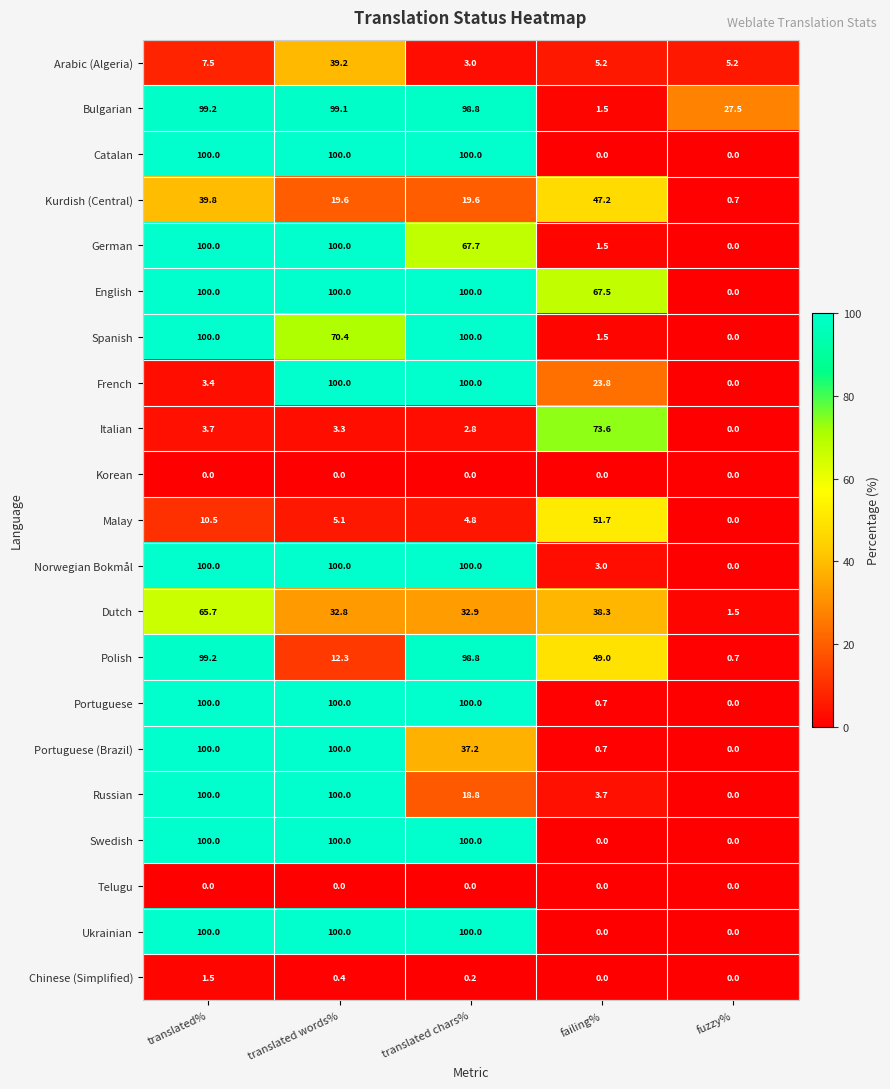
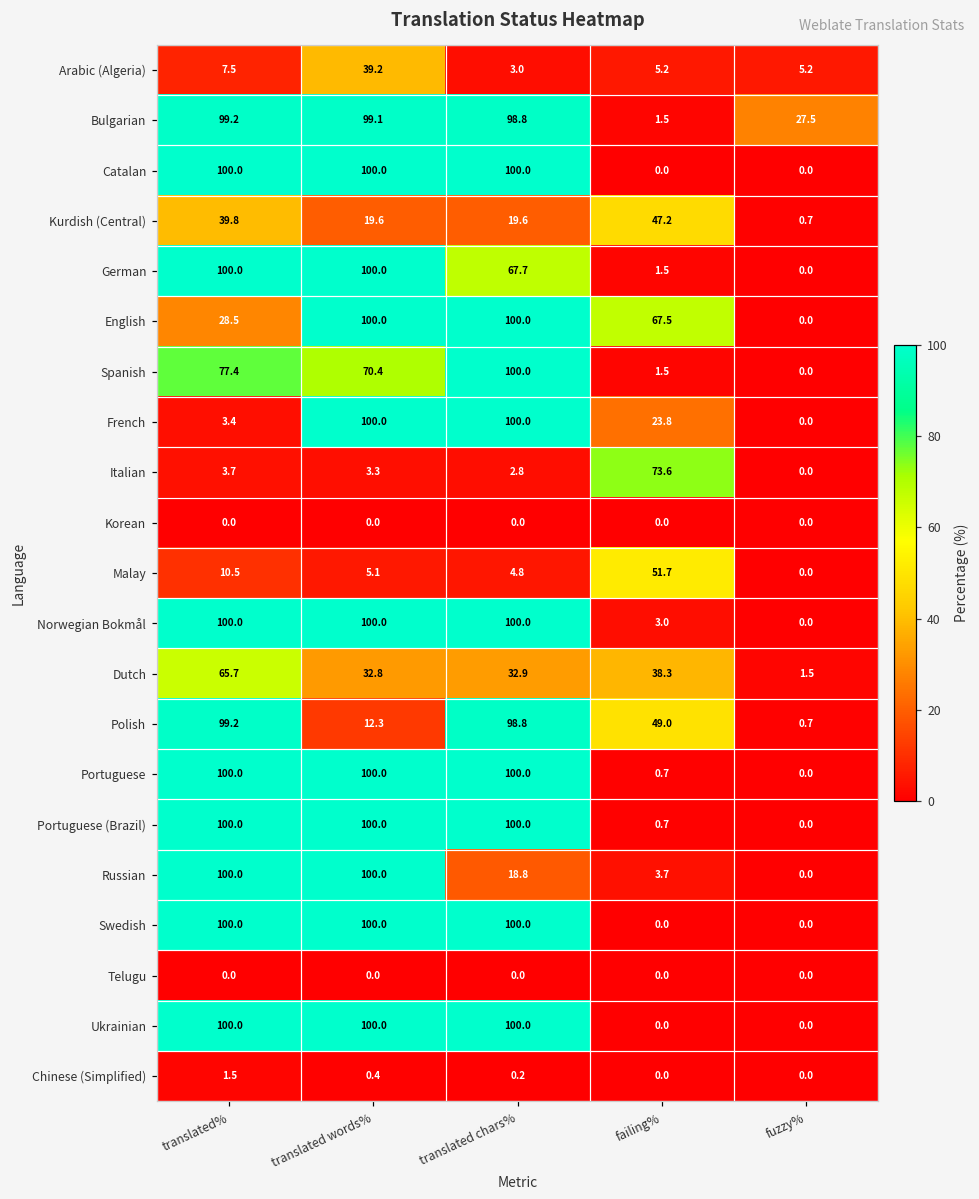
  {
    "Arabic (Algeria)": {
      "translated%": 7.5,
      "translated words%": 39.2,
      "translated chars%": 3.0,
      "failing%": 5.2,
      "fuzzy%": 5.2
    },
    "Bulgarian": {
      "translated%": 99.2,
      "translated words%": 99.1,
      "translated chars%": 98.8,
      "failing%": 1.5,
      "fuzzy%": 27.5
    },
    "Catalan": {
      "translated%": 100.0,
      "translated words%": 100.0,
      "translated chars%": 100.0,
      "failing%": 0.0,
      "fuzzy%": 0.0
    },
    "Kurdish (Central)": {
      "translated%": 39.8,
      "translated words%": 19.6,
      "translated chars%": 19.6,
      "failing%": 47.2,
      "fuzzy%": 0.7
    },
    "German": {
      "translated%": 100.0,
      "translated words%": 100.0,
      "translated chars%": 67.7,
      "failing%": 1.5,
      "fuzzy%": 0.0
    },
    "English": {
-     "translated%": 100.0,
+     "translated%": 28.5,
      "translated words%": 100.0,
      "translated chars%": 100.0,
      "failing%": 67.5,
      "fuzzy%": 0.0
    },
    "Spanish": {
-     "translated%": 100.0,
+     "translated%": 77.4,
      "translated words%": 70.4,
      "translated chars%": 100.0,
      "failing%": 1.5,
      "fuzzy%": 0.0
    },
    "French": {
      "translated%": 3.4,
      "translated words%": 100.0,
      "translated chars%": 100.0,
      "failing%": 23.8,
      "fuzzy%": 0.0
    },
    "Italian": {
      "translated%": 3.7,
      "translated words%": 3.3,
      "translated chars%": 2.8,
      "failing%": 73.6,
      "fuzzy%": 0.0
    },
    "Korean": {
      "translated%": 0.0,
      "translated words%": 0.0,
      "translated chars%": 0.0,
      "failing%": 0.0,
      "fuzzy%": 0.0
    },
    "Malay": {
      "translated%": 10.5,
      "translated words%": 5.1,
      "translated chars%": 4.8,
      "failing%": 51.7,
      "fuzzy%": 0.0
    },
    "Norwegian Bokmål": {
      "translated%": 100.0,
      "translated words%": 100.0,
      "translated chars%": 100.0,
      "failing%": 3.0,
      "fuzzy%": 0.0
    },
    "Dutch": {
      "translated%": 65.7,
      "translated words%": 32.8,
      "translated chars%": 32.9,
      "failing%": 38.3,
      "fuzzy%": 1.5
    },
    "Polish": {
      "translated%": 99.2,
      "translated words%": 12.3,
      "translated chars%": 98.8,
      "failing%": 49.0,
      "fuzzy%": 0.7
    },
    "Portuguese": {
      "translated%": 100.0,
      "translated words%": 100.0,
      "translated chars%": 100.0,
      "failing%": 0.7,
      "fuzzy%": 0.0
    },
    "Portuguese (Brazil)": {
      "translated%": 100.0,
      "translated words%": 100.0,
-     "translated chars%": 37.2,
+     "translated chars%": 100.0,
      "failing%": 0.7,
      "fuzzy%": 0.0
    },
    "Russian": {
      "translated%": 100.0,
      "translated words%": 100.0,
      "translated chars%": 18.8,
      "failing%": 3.7,
      "fuzzy%": 0.0
    },
    "Swedish": {
      "translated%": 100.0,
      "translated words%": 100.0,
      "translated chars%": 100.0,
      "failing%": 0.0,
      "fuzzy%": 0.0
    },
    "Telugu": {
      "translated%": 0.0,
      "translated words%": 0.0,
      "translated chars%": 0.0,
      "failing%": 0.0,
      "fuzzy%": 0.0
    },
    "Ukrainian": {
      "translated%": 100.0,
      "translated words%": 100.0,
      "translated chars%": 100.0,
      "failing%": 0.0,
      "fuzzy%": 0.0
    },
    "Chinese (Simplified)": {
      "translated%": 1.5,
      "translated words%": 0.4,
      "translated chars%": 0.2,
      "failing%": 0.0,
      "fuzzy%": 0.0
    }
  }
